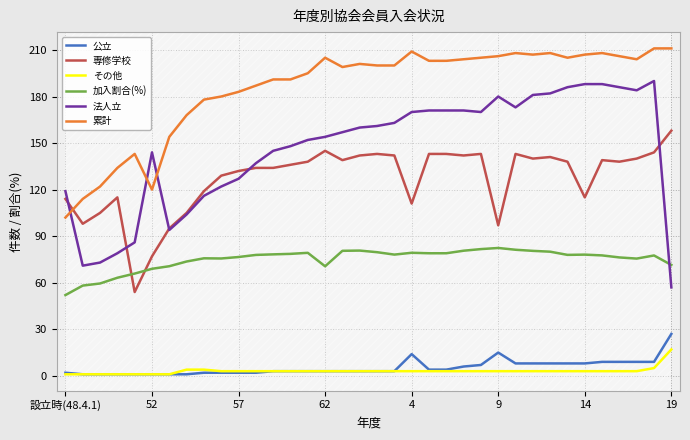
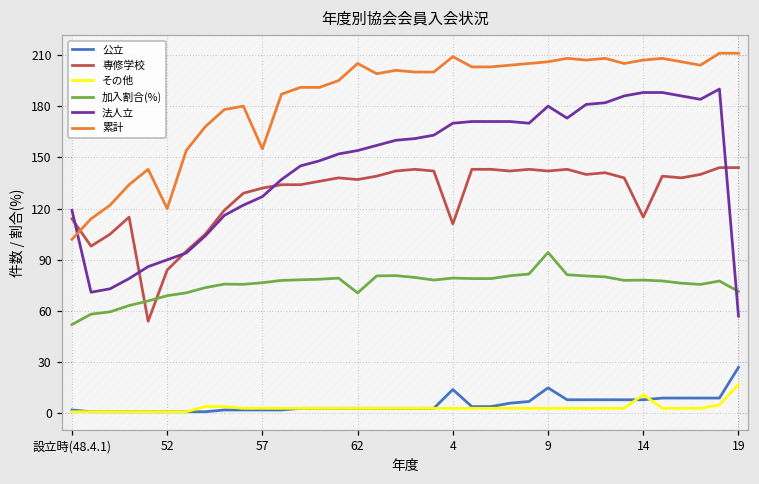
  {
    "公立": {
      "4": 14,
      "9": 15,
      "14": 8,
      "19": 27
    },
    "専修学校": {
      "設立時(48.4.1)": 114,
-     "52": 77,
+     "52": 84,
      "57": 132,
-     "62": 145,
+     "62": 137,
      "4": 111,
-     "9": 97,
+     "9": 142,
      "14": 115,
-     "19": 158
+     "19": 144
    },
    "その他": {
      "4": 3,
      "9": 3,
-     "14": 3,
+     "14": 11,
      "19": 17
    },
    "加入割合(%)": {
      "設立時(48.4.1)": 52,
      "52": 69,
      "57": 77,
      "62": 71,
      "4": 79,
-     "9": 82,
+     "9": 94,
      "14": 78,
      "19": 71
    },
    "法人立": {
      "設立時(48.4.1)": 119,
-     "52": 144,
+     "52": 90,
      "57": 127,
      "62": 154,
      "4": 170,
      "9": 180,
      "14": 188,
      "19": 57
    },
    "累計": {
      "設立時(48.4.1)": 102,
      "52": 120,
-     "57": 183,
+     "57": 155,
      "62": 205,
      "4": 209,
      "9": 206,
      "14": 207,
      "19": 211
    }
  }
